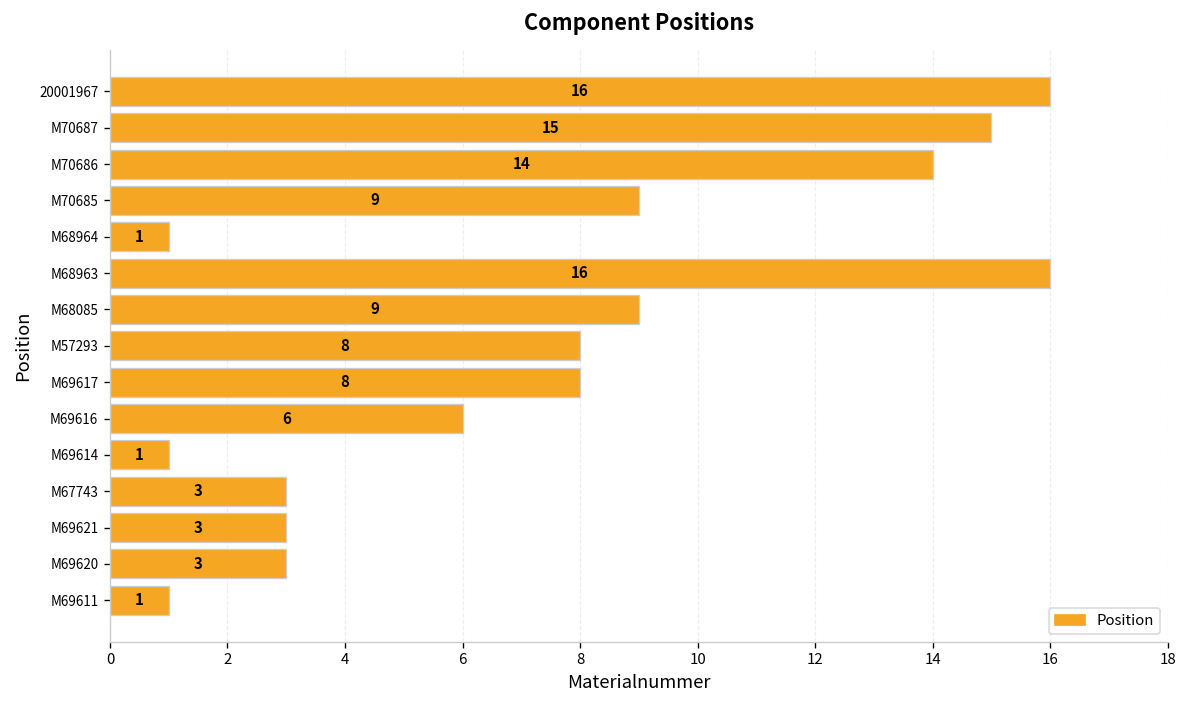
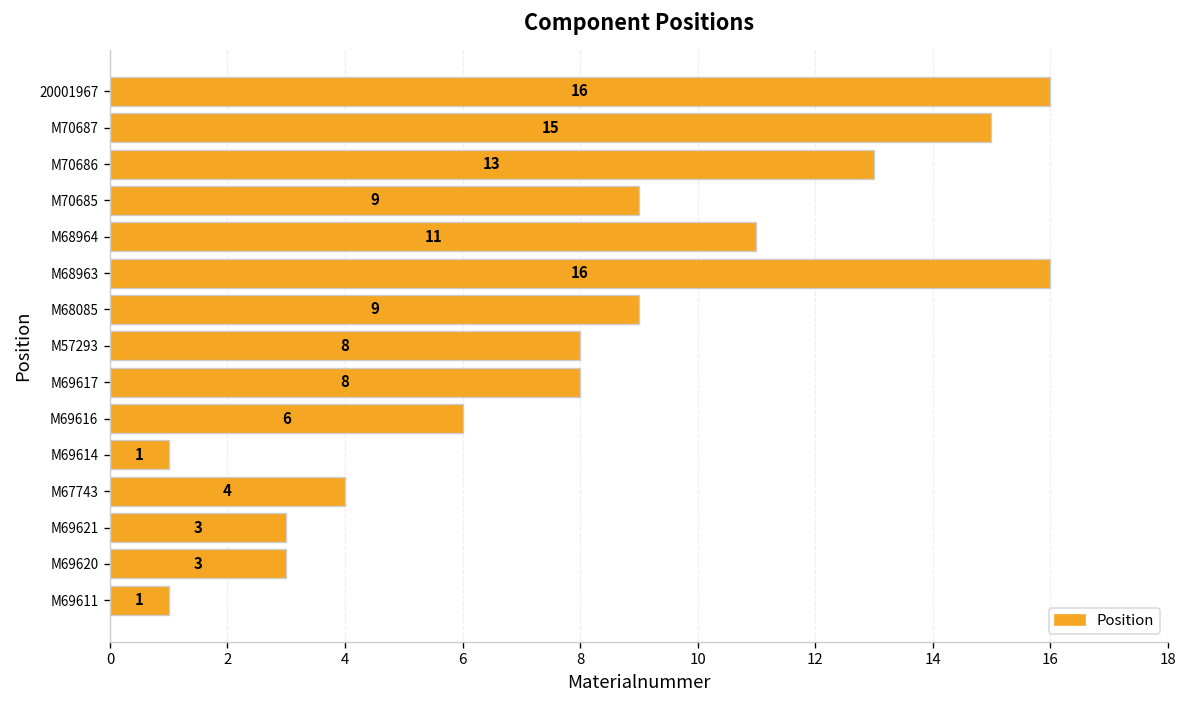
  {
    "20001967": 16,
    "M70687": 15,
-   "M70686": 14,
+   "M70686": 13,
    "M70685": 9,
-   "M68964": 1,
+   "M68964": 11,
    "M68963": 16,
    "M68085": 9,
    "M57293": 8,
    "M69617": 8,
    "M69616": 6,
    "M69614": 1,
-   "M67743": 3,
+   "M67743": 4,
    "M69621": 3,
    "M69620": 3,
    "M69611": 1
  }
